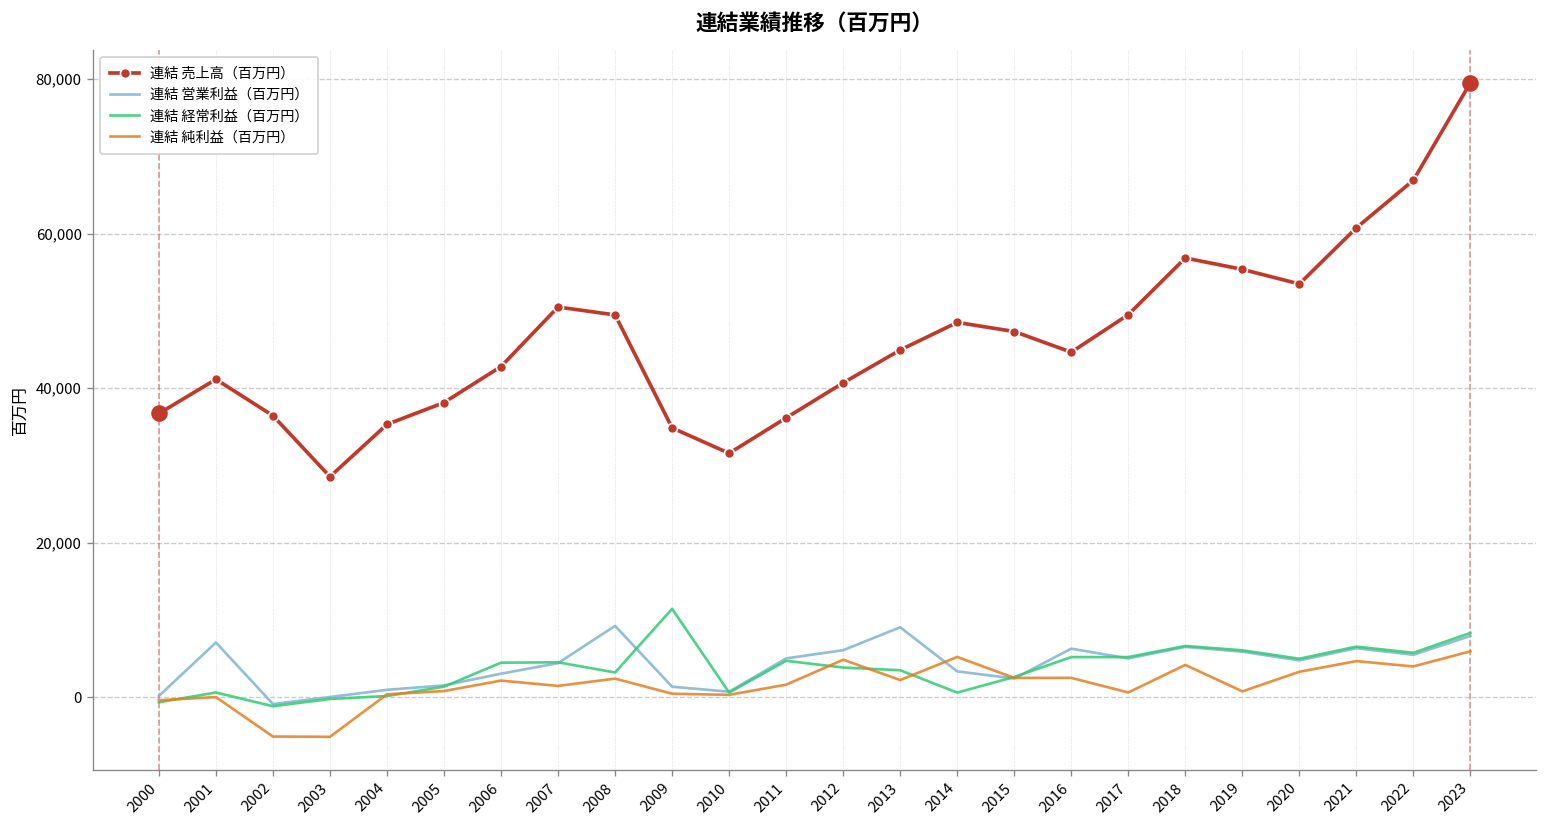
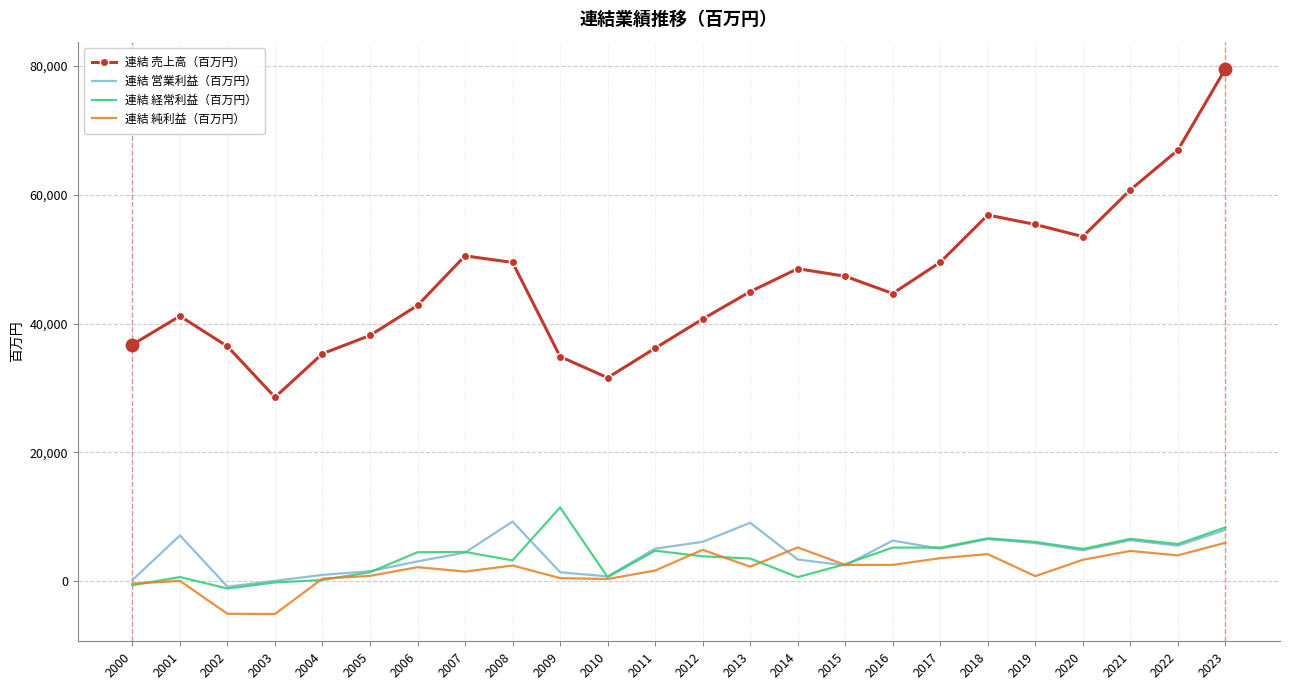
  {
    "連結 営業利益（百万円）": {
      "2000": "0",
      "2001": "7,000",
      "2004": "1,000",
      "2006": "3,000",
      "2008": "9,000",
      "2009": "1,000",
      "2012": "6,000",
      "2013": "9,000",
      "2014": "3,000",
      "2016": "6,000"
    },
    "連結 経常利益（百万円）": {
      "2001": "1,000",
      "2006": "4,000",
      "2008": "3,000",
      "2009": "11,000",
      "2012": "4,000",
      "2013": "4,000",
      "2014": "1,000",
      "2016": "5,000"
    },
    "連結 純利益（百万円）": {
      "2001": "0",
      "2002": "-5,000",
      "2003": "-5,000",
      "2005": "1,000",
      "2006": "2,000",
      "2007": "1,000",
      "2008": "2,000",
      "2009": "0",
      "2011": "2,000",
      "2012": "5,000",
      "2013": "2,000",
      "2014": "5,000",
      "2016": "3,000",
-     "2017": "1,000",
+     "2017": "4,000",
      "2018": "4,000",
      "2019": "1,000",
      "2020": "3,000",
      "2021": "5,000",
      "2022": "4,000",
      "2023": "6,000"
    }
  }
